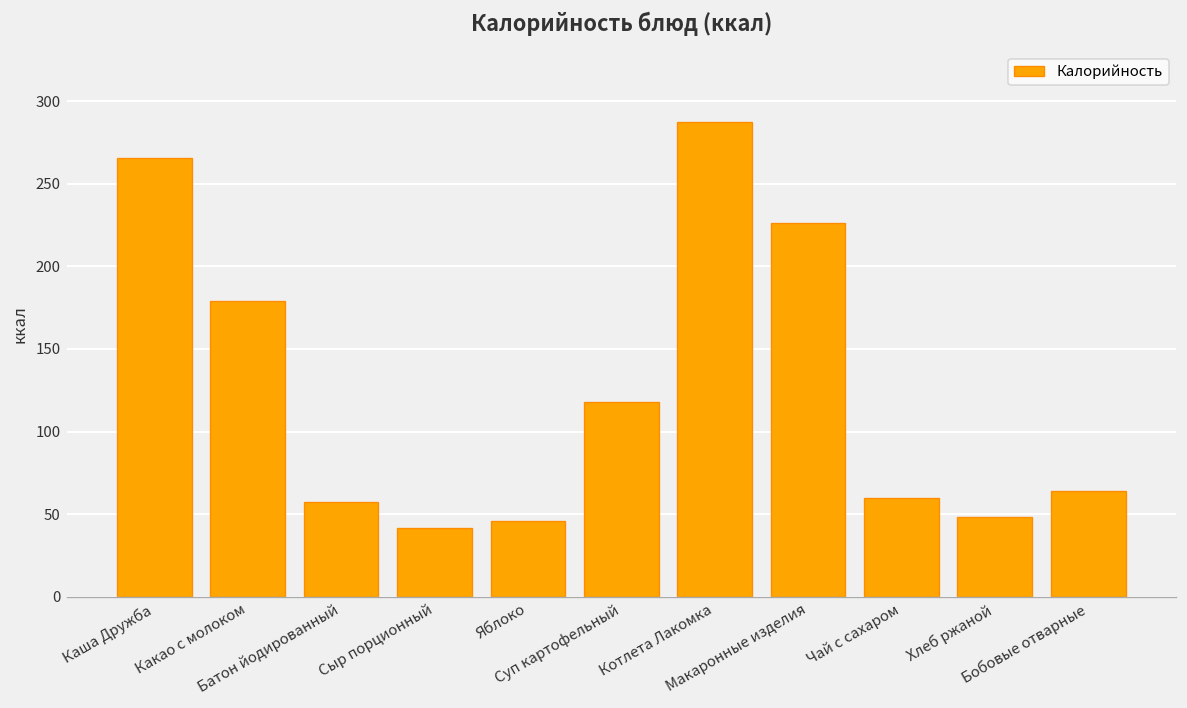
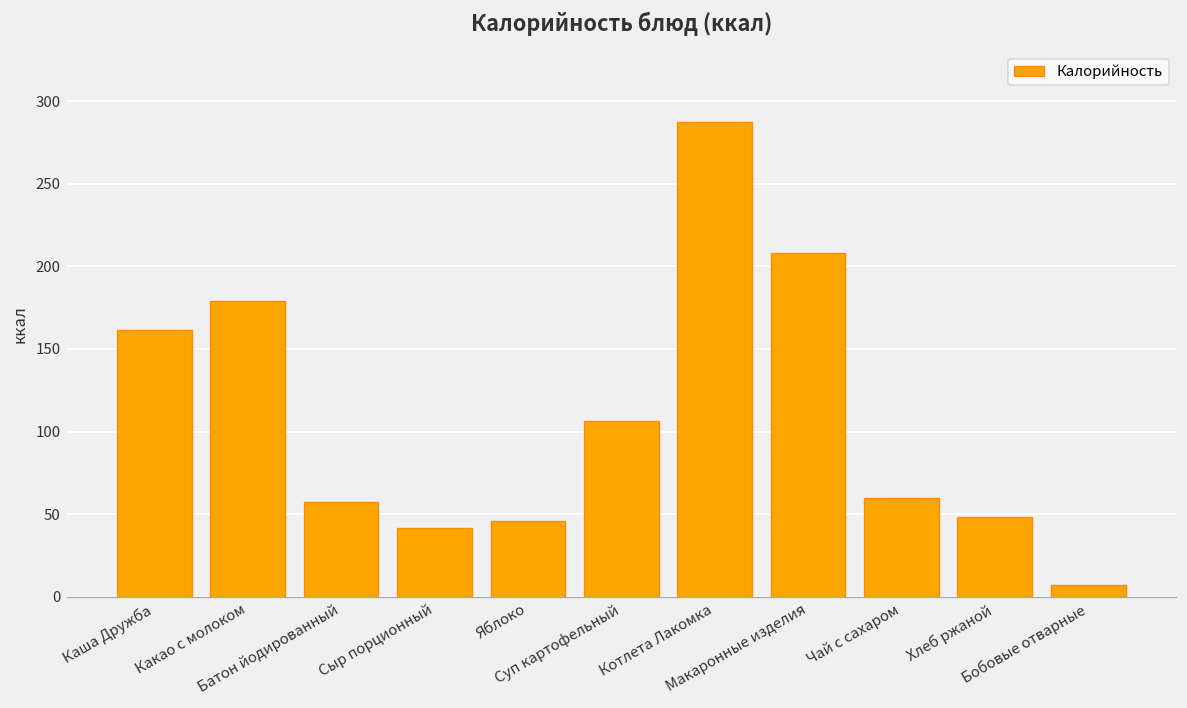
  {
-   "Каша Дружба": 266,
+   "Каша Дружба": 162,
    "Какао с молоком": 179,
    "Батон йодированный": 58,
    "Сыр порционный": 42,
    "Яблоко": 46,
-   "Суп картофельный": 118,
+   "Суп картофельный": 106,
    "Котлета Лакомка": 287,
-   "Макаронные изделия": 226,
+   "Макаронные изделия": 208,
    "Чай с сахаром": 60,
    "Хлеб ржаной": 49,
-   "Бобовые отварные": 64
+   "Бобовые отварные": 8
  }
